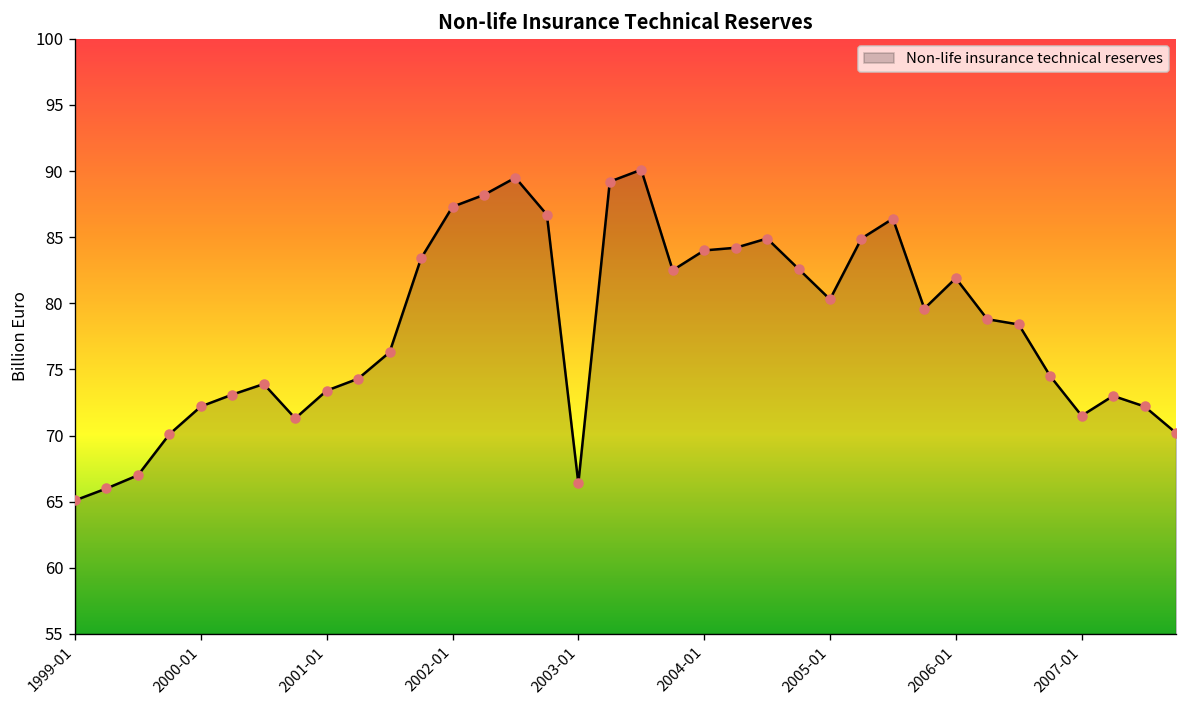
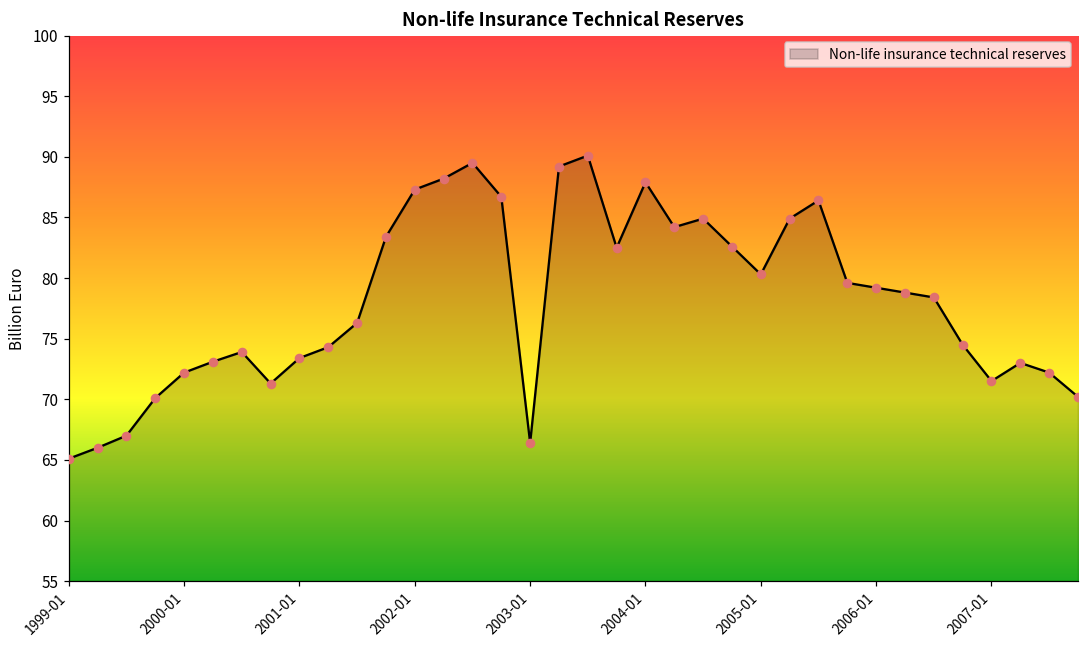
  {
    "1999-01": 65.1,
    "2000-01": 72.2,
    "2001-01": 73.4,
    "2002-01": 87.3,
    "2003-01": 66.4,
-   "2004-01": 84.0,
+   "2004-01": 87.9,
    "2005-01": 80.3,
-   "2006-01": 81.9,
+   "2006-01": 79.2,
    "2007-01": 71.5
  }
